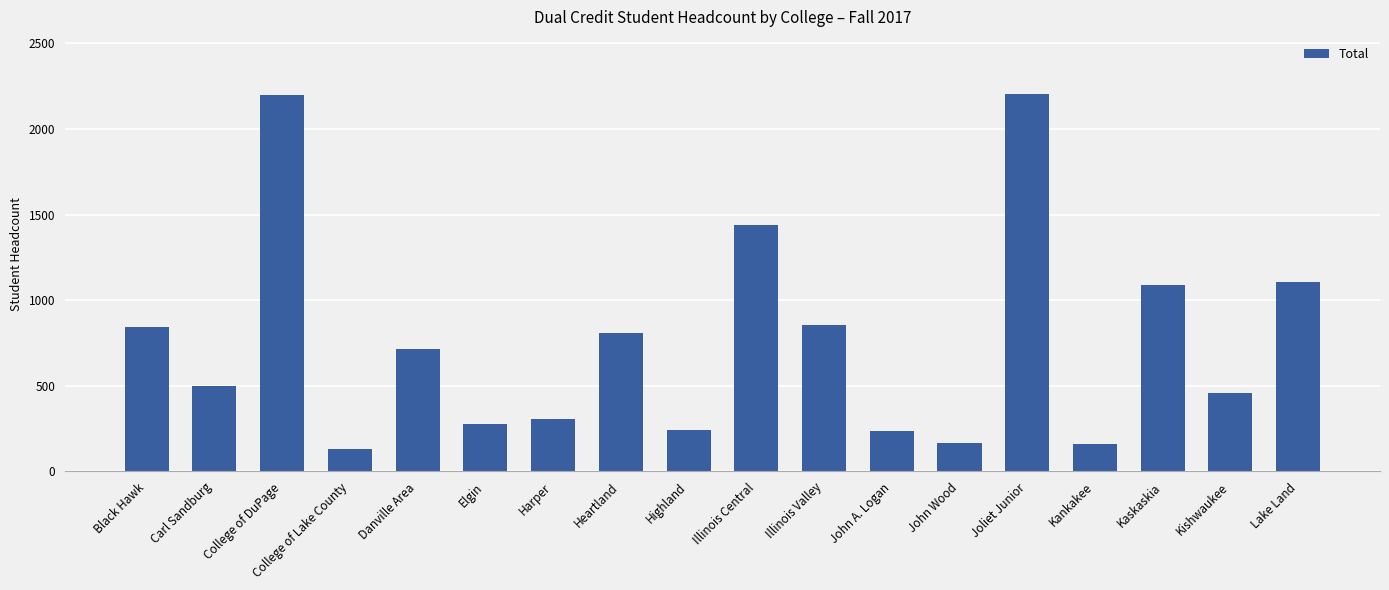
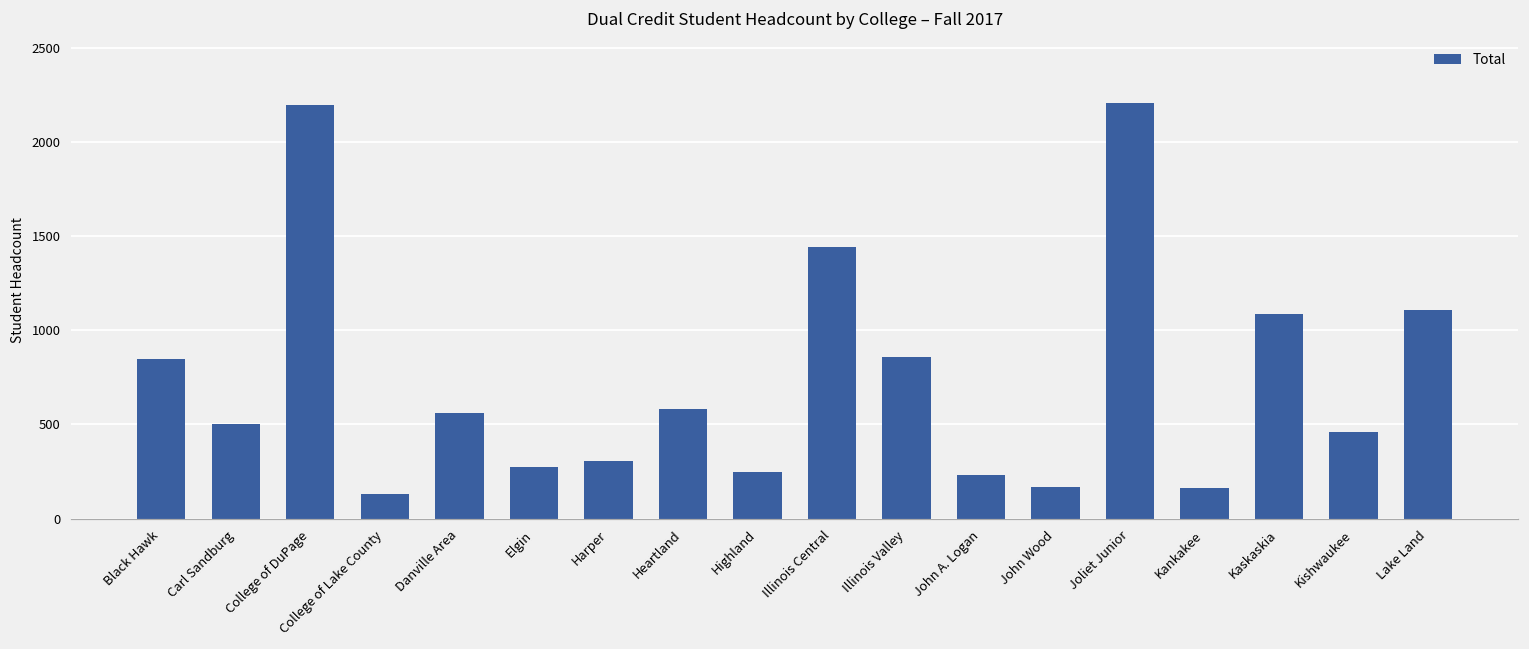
  {
    "Black Hawk": 850,
    "Carl Sandburg": 500,
    "College of DuPage": 2200,
    "College of Lake County": 130,
-   "Danville Area": 720,
+   "Danville Area": 560,
    "Elgin": 280,
    "Harper": 310,
-   "Heartland": 810,
+   "Heartland": 580,
    "Highland": 250,
    "Illinois Central": 1440,
    "Illinois Valley": 860,
    "John A. Logan": 230,
    "John Wood": 170,
    "Joliet Junior": 2210,
    "Kankakee": 160,
    "Kaskaskia": 1090,
    "Kishwaukee": 460,
    "Lake Land": 1110
  }
